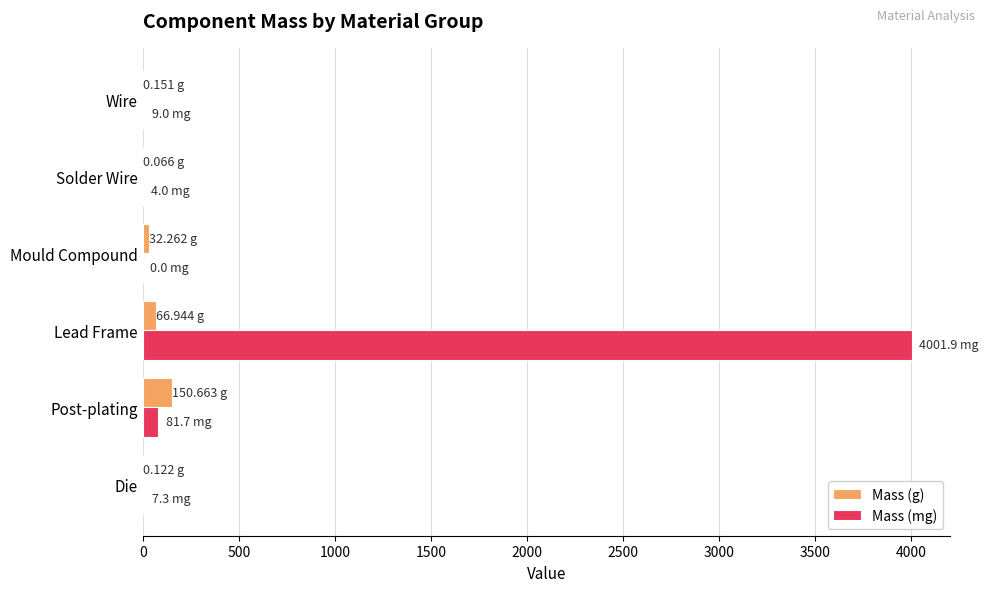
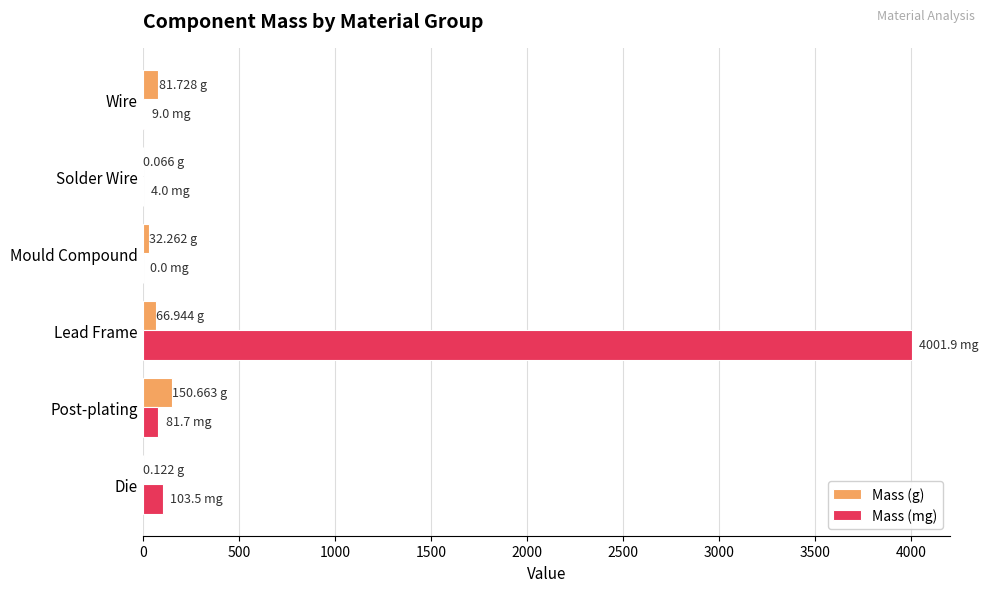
  {
    "Mass (g)": {
-     "Wire": 0.151,
+     "Wire": 81.728,
      "Solder Wire": 0.066,
      "Mould Compound": 32.262,
      "Lead Frame": 66.944,
      "Post-plating": 150.663,
      "Die": 0.122
    },
    "Mass (mg)": {
      "Wire": 9.0,
      "Solder Wire": 4.0,
      "Mould Compound": 0.0,
      "Lead Frame": 4001.9,
      "Post-plating": 81.7,
-     "Die": 7.3
+     "Die": 103.5
    }
  }
